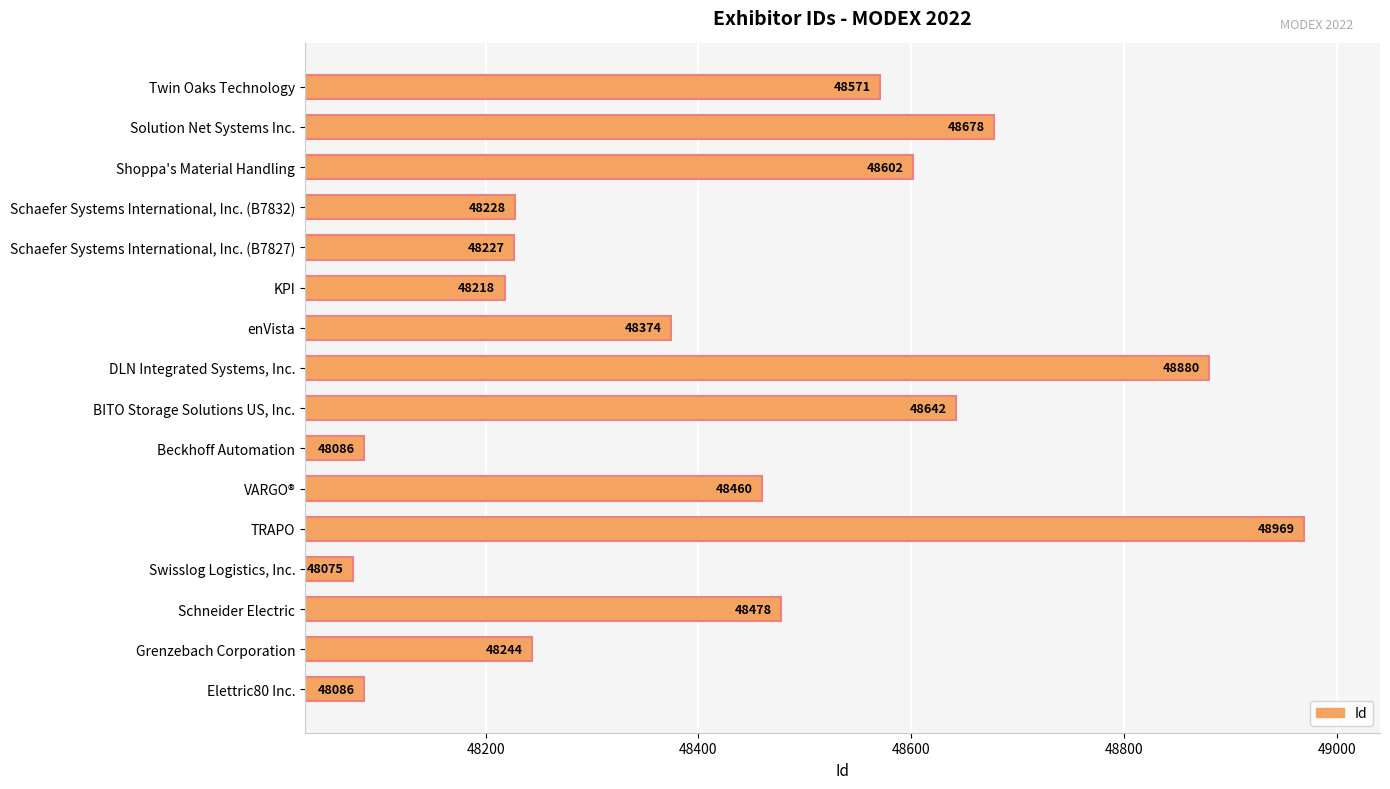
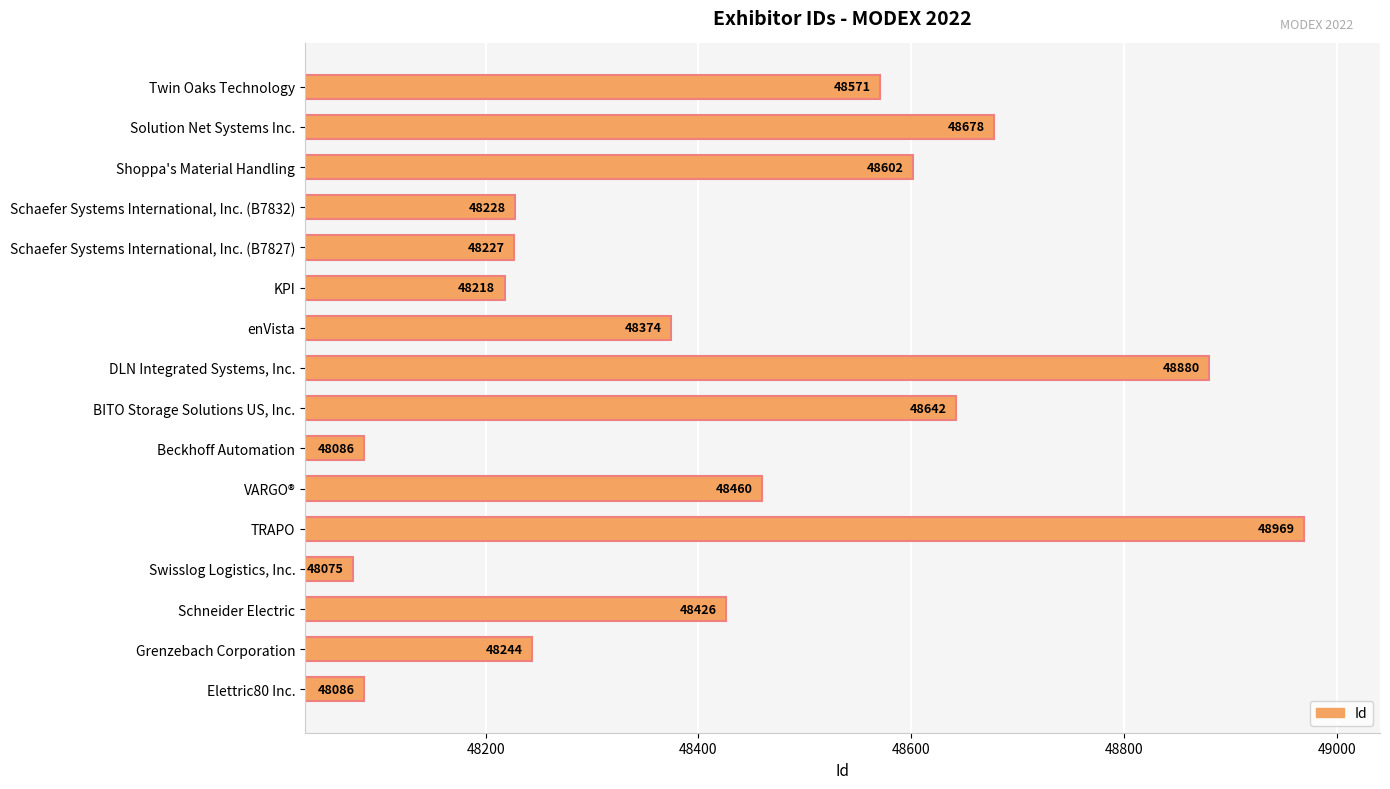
  {
    "Twin Oaks Technology": 48571,
    "Solution Net Systems Inc.": 48678,
    "Shoppa's Material Handling": 48602,
    "Schaefer Systems International, Inc. (B7832)": 48228,
    "Schaefer Systems International, Inc. (B7827)": 48227,
    "KPI": 48218,
    "enVista": 48374,
    "DLN Integrated Systems, Inc.": 48880,
    "BITO Storage Solutions US, Inc.": 48642,
    "Beckhoff Automation": 48086,
    "VARGO®": 48460,
    "TRAPO": 48969,
    "Swisslog Logistics, Inc.": 48075,
-   "Schneider Electric": 48478,
+   "Schneider Electric": 48426,
    "Grenzebach Corporation": 48244,
    "Elettric80 Inc.": 48086
  }
